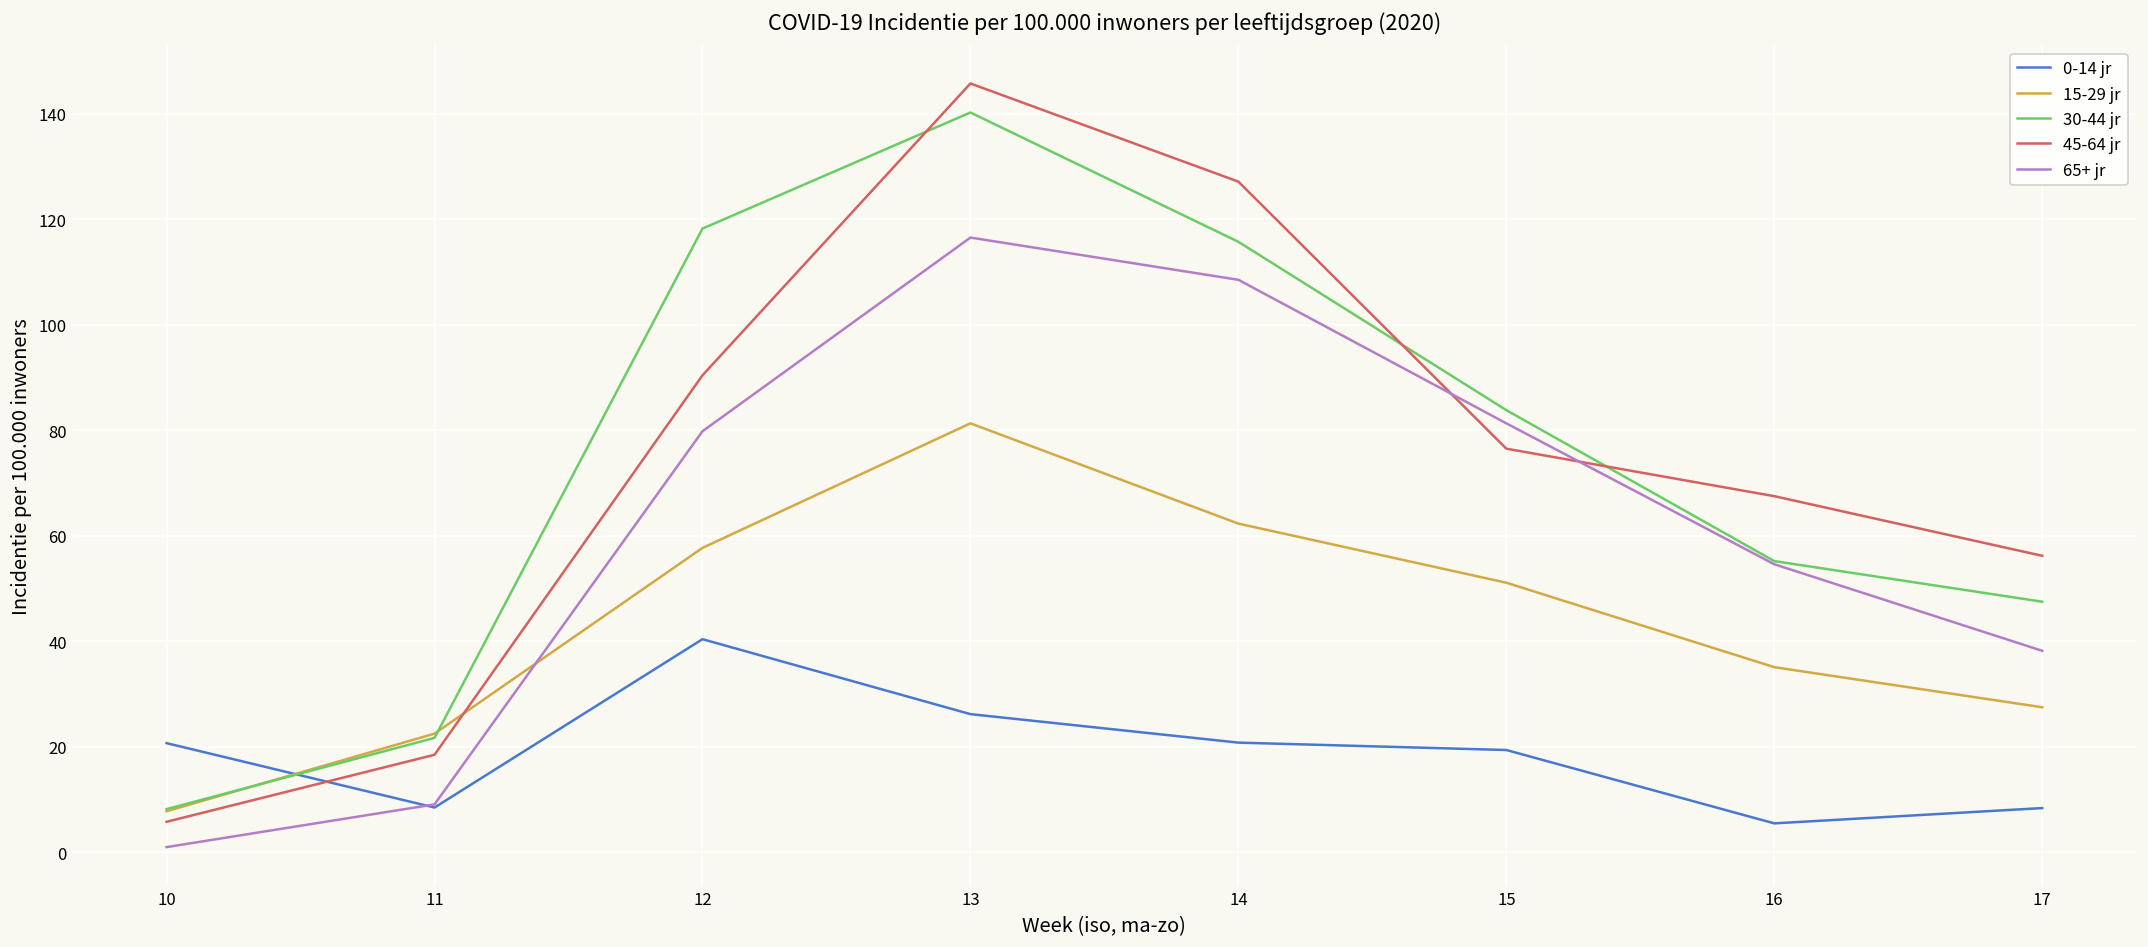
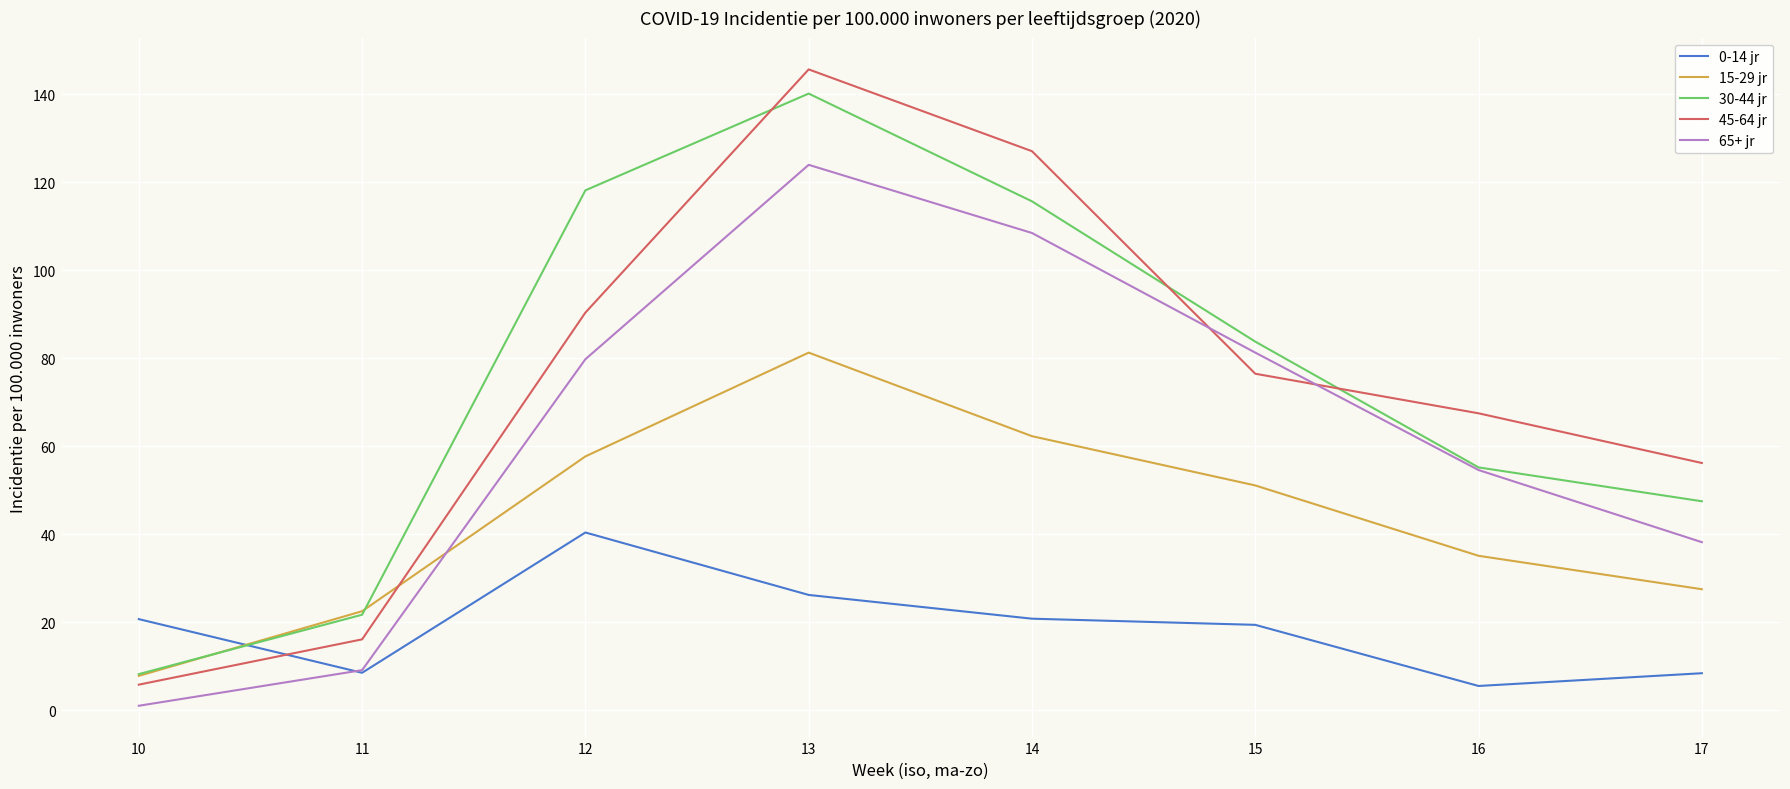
  {
    "0-14 jr": {
      "10": 21,
      "11": 9,
      "12": 40,
      "13": 26,
      "14": 21,
      "15": 19,
      "16": 6,
      "17": 8
    },
    "15-29 jr": {
      "11": 23,
      "12": 58,
      "13": 81,
      "14": 62,
      "15": 51,
      "16": 35,
      "17": 28
    },
    "30-44 jr": {
      "11": 22,
      "12": 118,
      "13": 140,
      "14": 116,
      "15": 84,
      "16": 55,
      "17": 48
    },
    "45-64 jr": {
      "10": 6,
-     "11": 19,
+     "11": 16,
      "12": 90,
      "13": 146,
      "14": 127,
      "15": 77,
      "16": 68,
      "17": 56
    },
    "65+ jr": {
      "10": 1,
      "11": 9,
      "12": 80,
-     "13": 117,
+     "13": 124,
      "14": 109,
      "15": 81,
      "16": 55,
      "17": 38
    }
  }
